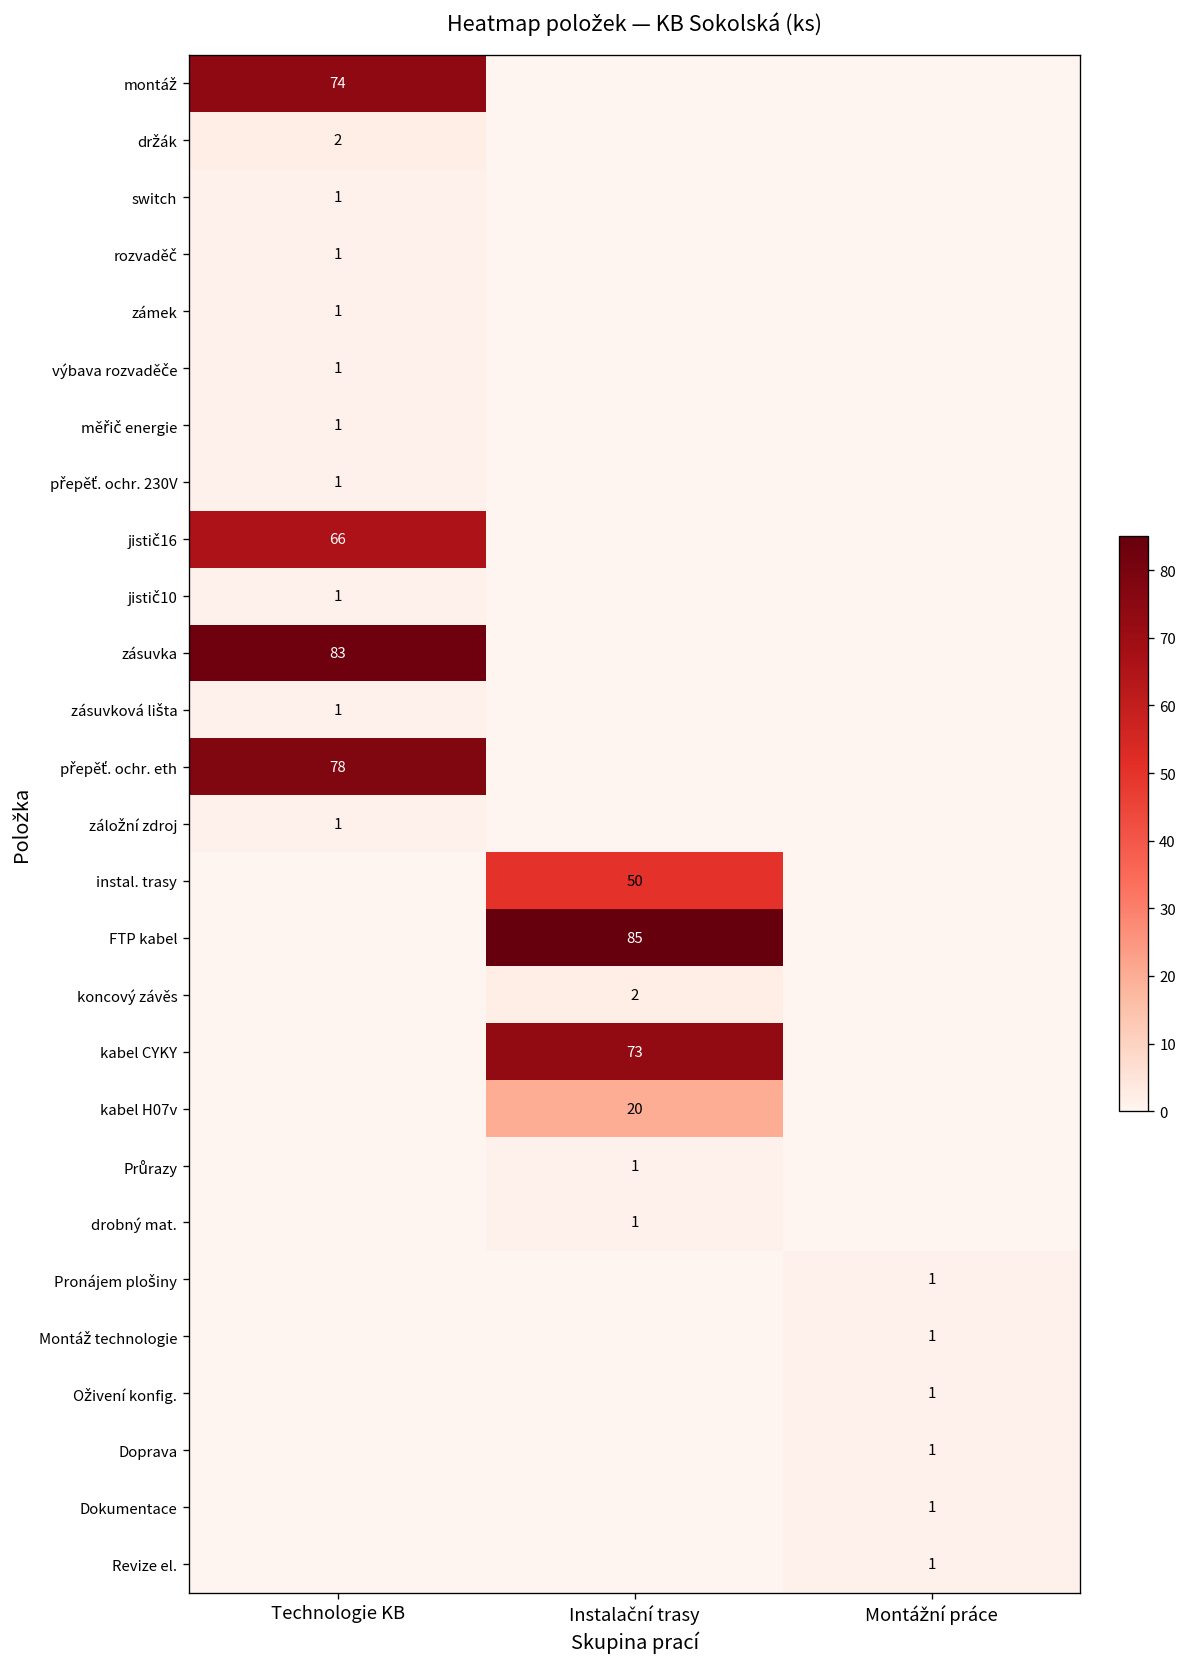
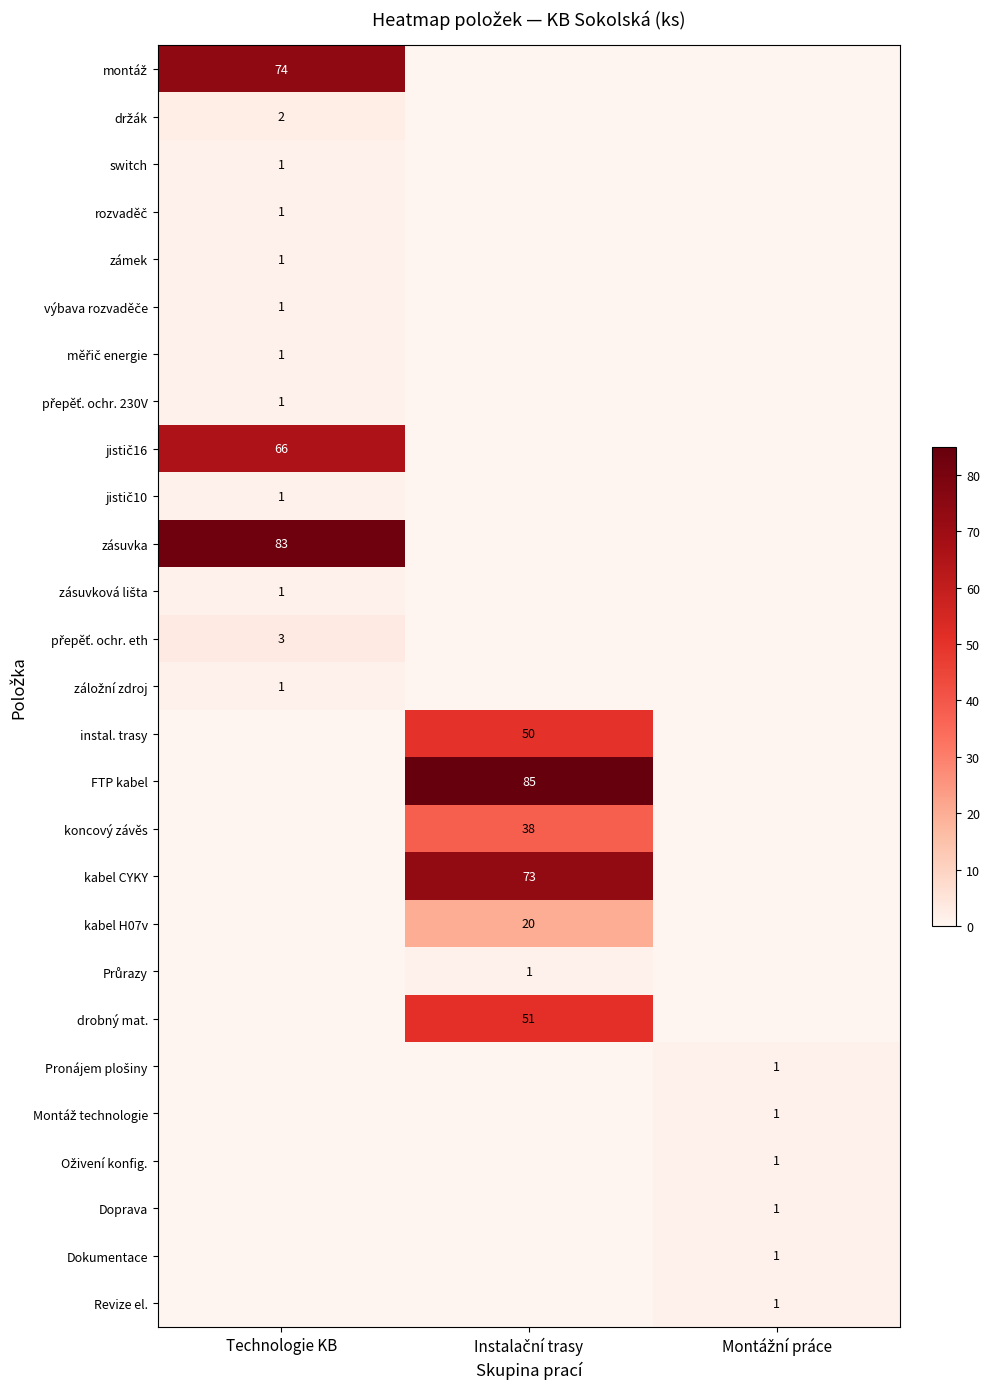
  {
    "montáž": {
      "Technologie KB": 74
    },
    "držák": {
      "Technologie KB": 2
    },
    "switch": {
      "Technologie KB": 1
    },
    "rozvaděč": {
      "Technologie KB": 1
    },
    "zámek": {
      "Technologie KB": 1
    },
    "výbava rozvaděče": {
      "Technologie KB": 1
    },
    "měřič energie": {
      "Technologie KB": 1
    },
    "přepěť. ochr. 230V": {
      "Technologie KB": 1
    },
    "jistič16": {
      "Technologie KB": 66
    },
    "jistič10": {
      "Technologie KB": 1
    },
    "zásuvka": {
      "Technologie KB": 83
    },
    "zásuvková lišta": {
      "Technologie KB": 1
    },
    "přepěť. ochr. eth": {
-     "Technologie KB": 78
+     "Technologie KB": 3
    },
    "záložní zdroj": {
      "Technologie KB": 1
    },
    "instal. trasy": {
      "Instalační trasy": 50
    },
    "FTP kabel": {
      "Instalační trasy": 85
    },
    "koncový závěs": {
-     "Instalační trasy": 2
+     "Instalační trasy": 38
    },
    "kabel CYKY": {
      "Instalační trasy": 73
    },
    "kabel H07v": {
      "Instalační trasy": 20
    },
    "Průrazy": {
      "Instalační trasy": 1
    },
    "drobný mat.": {
-     "Instalační trasy": 1
+     "Instalační trasy": 51
    },
    "Pronájem plošiny": {
      "Montážní práce": 1
    },
    "Montáž technologie": {
      "Montážní práce": 1
    },
    "Oživení konfig.": {
      "Montážní práce": 1
    },
    "Doprava": {
      "Montážní práce": 1
    },
    "Dokumentace": {
      "Montážní práce": 1
    },
    "Revize el.": {
      "Montážní práce": 1
    }
  }
